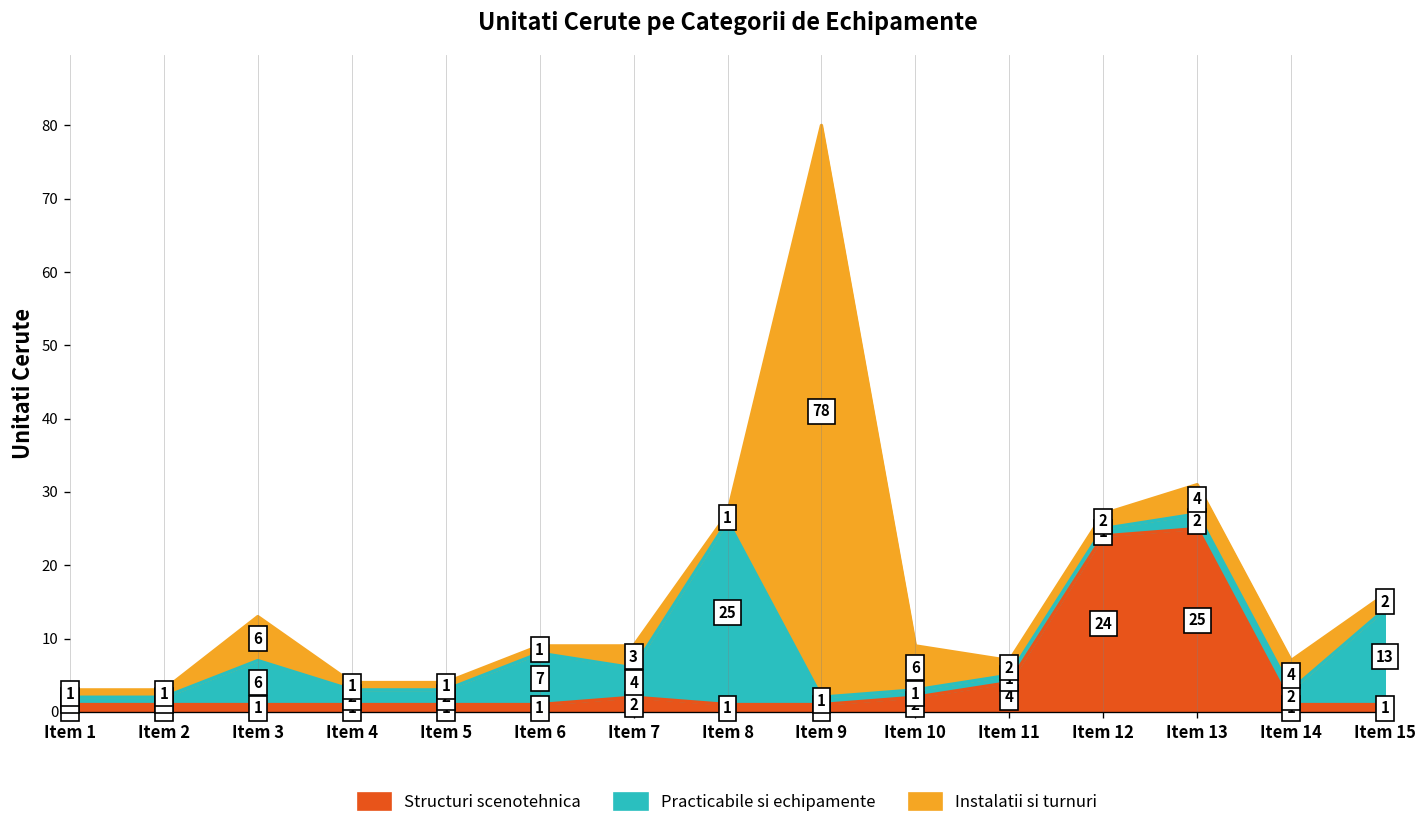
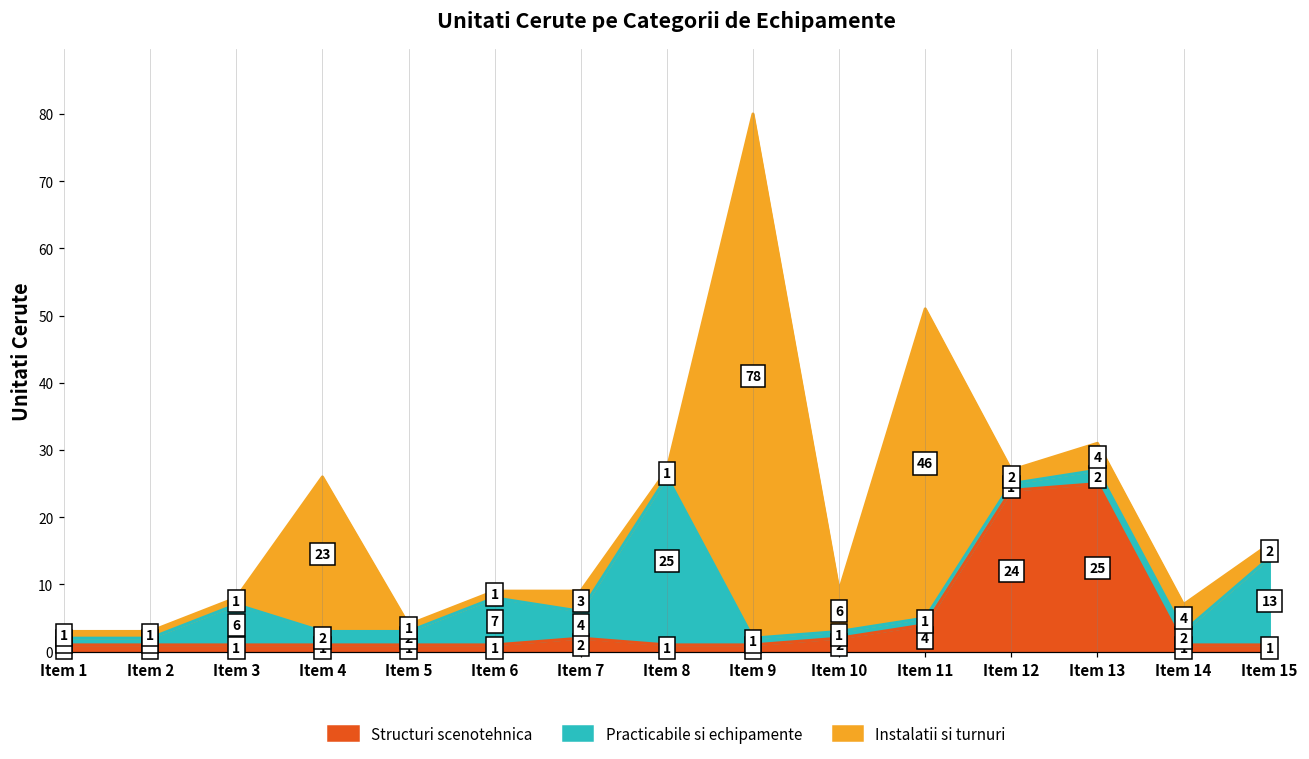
  {
    "Instalatii si turnuri": {
-     "Item 3": 6,
-     "Item 4": 1,
-     "Item 11": 2
+     "Item 3": 1,
+     "Item 4": 23,
+     "Item 11": 46
    }
  }
